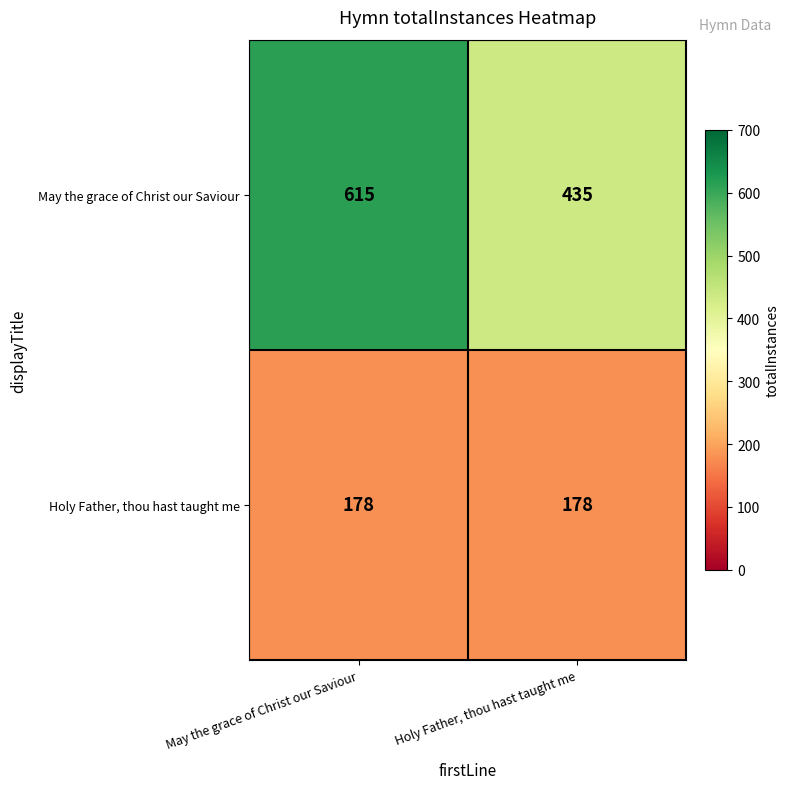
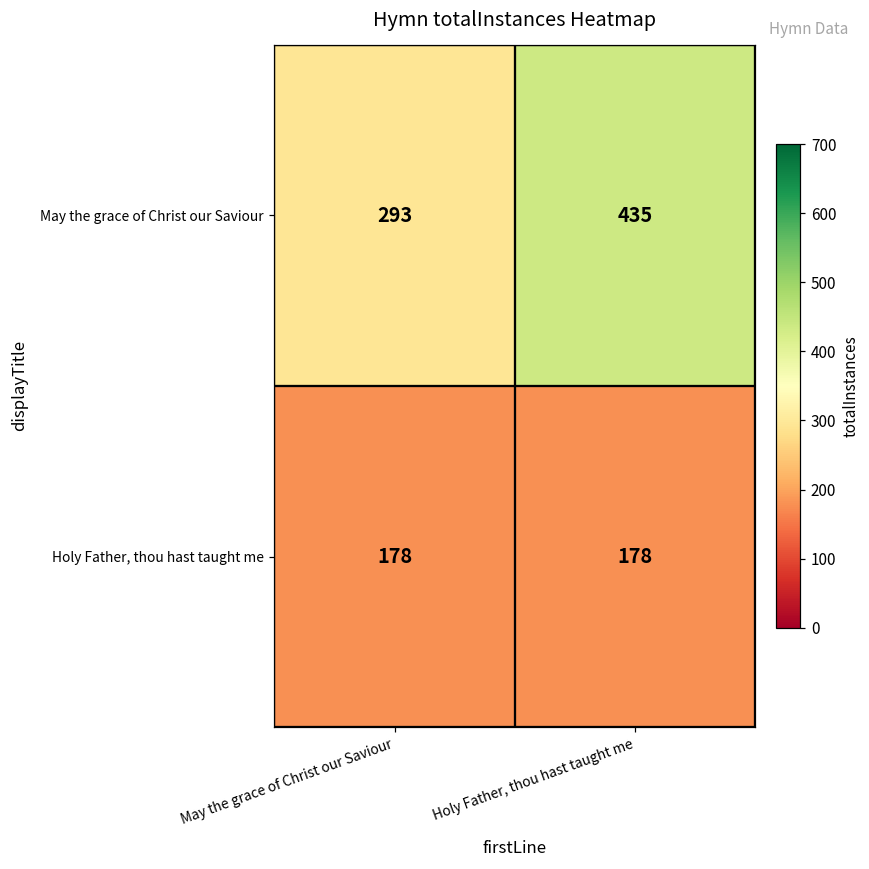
  {
    "May the grace of Christ our Saviour": {
-     "May the grace of Christ our Saviour": 615,
+     "May the grace of Christ our Saviour": 293,
      "Holy Father, thou hast taught me": 435
    },
    "Holy Father, thou hast taught me": {
      "May the grace of Christ our Saviour": 178,
      "Holy Father, thou hast taught me": 178
    }
  }
